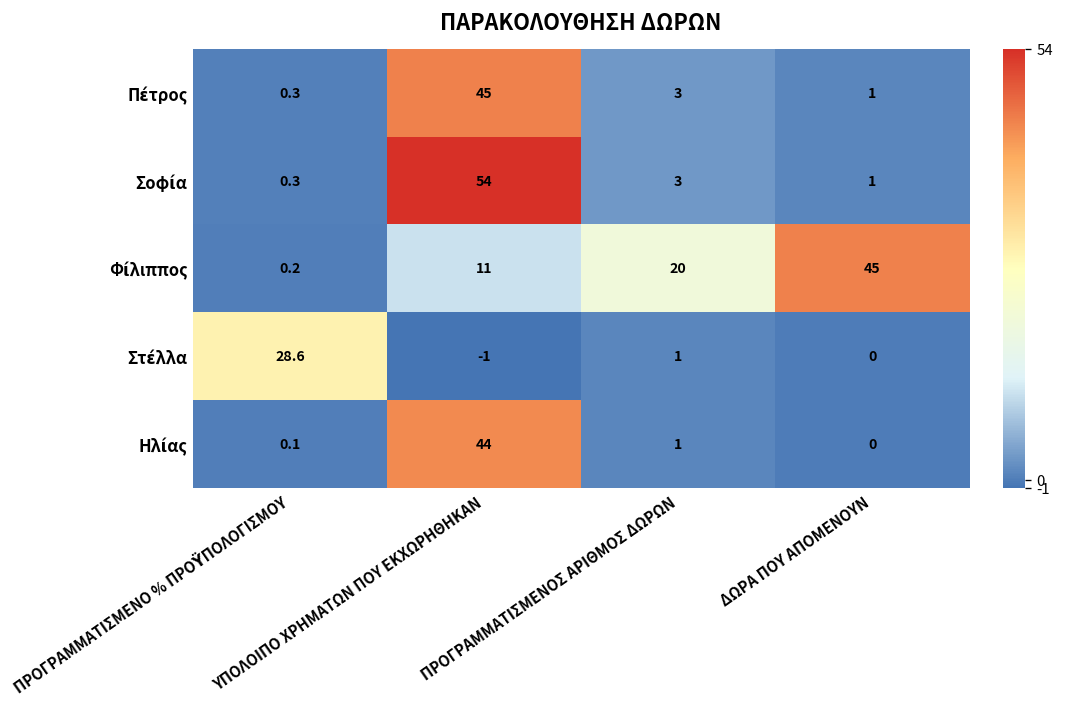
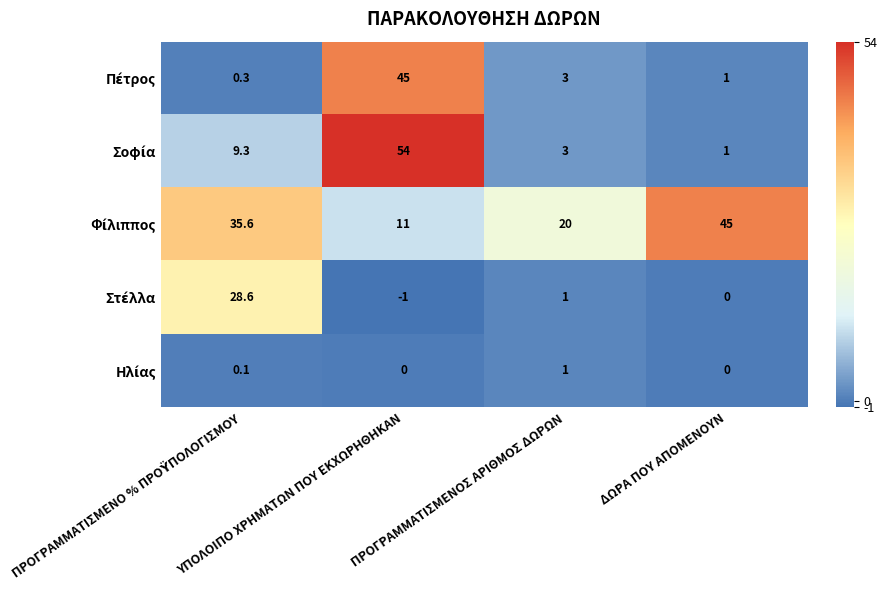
  {
    "Πέτρος": {
      "ΠΡΟΓΡΑΜΜΑΤΙΣΜΕΝΟ % ΠΡΟΫΠΟΛΟΓΙΣΜΟΥ": 0.3,
      "ΥΠΟΛΟΙΠΟ ΧΡΗΜΑΤΩΝ ΠΟΥ ΕΚΧΩΡΗΘΗΚΑΝ": 45,
      "ΠΡΟΓΡΑΜΜΑΤΙΣΜΕΝΟΣ ΑΡΙΘΜΟΣ ΔΩΡΩΝ": 3,
      "ΔΩΡΑ ΠΟΥ ΑΠΟΜΕΝΟΥΝ": 1
    },
    "Σοφία": {
-     "ΠΡΟΓΡΑΜΜΑΤΙΣΜΕΝΟ % ΠΡΟΫΠΟΛΟΓΙΣΜΟΥ": 0.3,
+     "ΠΡΟΓΡΑΜΜΑΤΙΣΜΕΝΟ % ΠΡΟΫΠΟΛΟΓΙΣΜΟΥ": 9.3,
      "ΥΠΟΛΟΙΠΟ ΧΡΗΜΑΤΩΝ ΠΟΥ ΕΚΧΩΡΗΘΗΚΑΝ": 54,
      "ΠΡΟΓΡΑΜΜΑΤΙΣΜΕΝΟΣ ΑΡΙΘΜΟΣ ΔΩΡΩΝ": 3,
      "ΔΩΡΑ ΠΟΥ ΑΠΟΜΕΝΟΥΝ": 1
    },
    "Φίλιππος": {
-     "ΠΡΟΓΡΑΜΜΑΤΙΣΜΕΝΟ % ΠΡΟΫΠΟΛΟΓΙΣΜΟΥ": 0.2,
+     "ΠΡΟΓΡΑΜΜΑΤΙΣΜΕΝΟ % ΠΡΟΫΠΟΛΟΓΙΣΜΟΥ": 35.6,
      "ΥΠΟΛΟΙΠΟ ΧΡΗΜΑΤΩΝ ΠΟΥ ΕΚΧΩΡΗΘΗΚΑΝ": 11,
      "ΠΡΟΓΡΑΜΜΑΤΙΣΜΕΝΟΣ ΑΡΙΘΜΟΣ ΔΩΡΩΝ": 20,
      "ΔΩΡΑ ΠΟΥ ΑΠΟΜΕΝΟΥΝ": 45
    },
    "Στέλλα": {
      "ΠΡΟΓΡΑΜΜΑΤΙΣΜΕΝΟ % ΠΡΟΫΠΟΛΟΓΙΣΜΟΥ": 28.6,
      "ΥΠΟΛΟΙΠΟ ΧΡΗΜΑΤΩΝ ΠΟΥ ΕΚΧΩΡΗΘΗΚΑΝ": -1,
      "ΠΡΟΓΡΑΜΜΑΤΙΣΜΕΝΟΣ ΑΡΙΘΜΟΣ ΔΩΡΩΝ": 1,
      "ΔΩΡΑ ΠΟΥ ΑΠΟΜΕΝΟΥΝ": 0
    },
    "Ηλίας": {
      "ΠΡΟΓΡΑΜΜΑΤΙΣΜΕΝΟ % ΠΡΟΫΠΟΛΟΓΙΣΜΟΥ": 0.1,
-     "ΥΠΟΛΟΙΠΟ ΧΡΗΜΑΤΩΝ ΠΟΥ ΕΚΧΩΡΗΘΗΚΑΝ": 44,
+     "ΥΠΟΛΟΙΠΟ ΧΡΗΜΑΤΩΝ ΠΟΥ ΕΚΧΩΡΗΘΗΚΑΝ": 0,
      "ΠΡΟΓΡΑΜΜΑΤΙΣΜΕΝΟΣ ΑΡΙΘΜΟΣ ΔΩΡΩΝ": 1,
      "ΔΩΡΑ ΠΟΥ ΑΠΟΜΕΝΟΥΝ": 0
    }
  }
